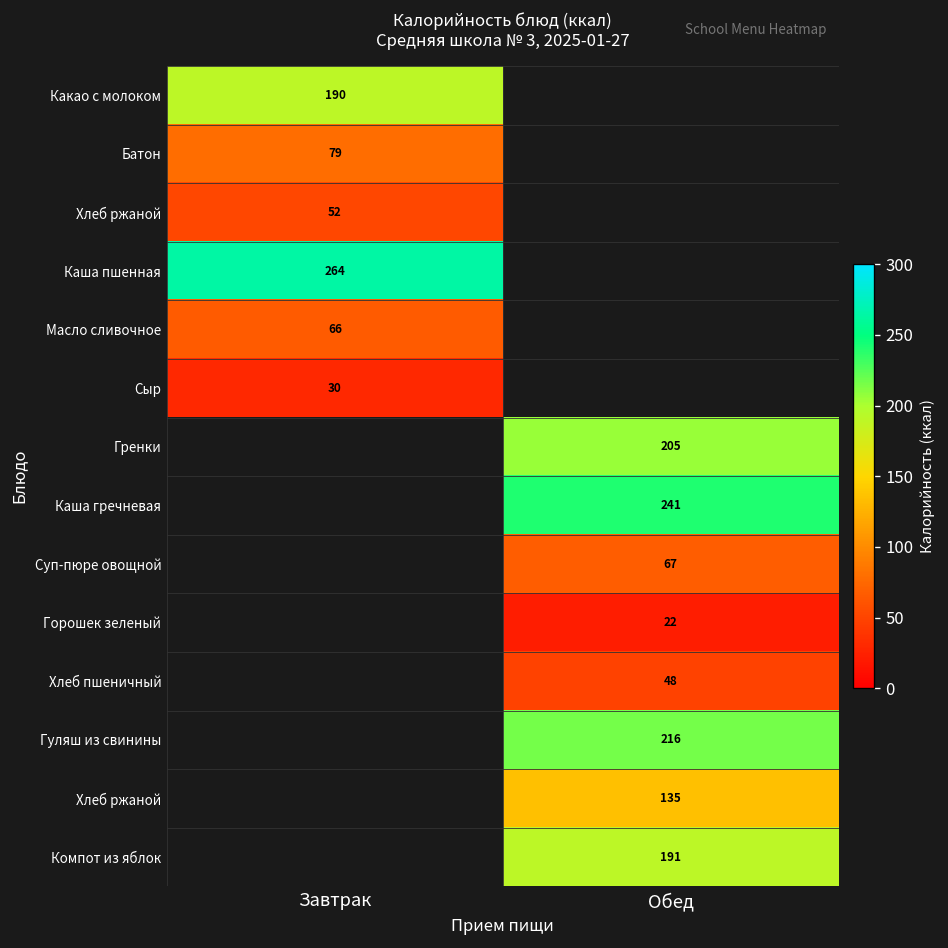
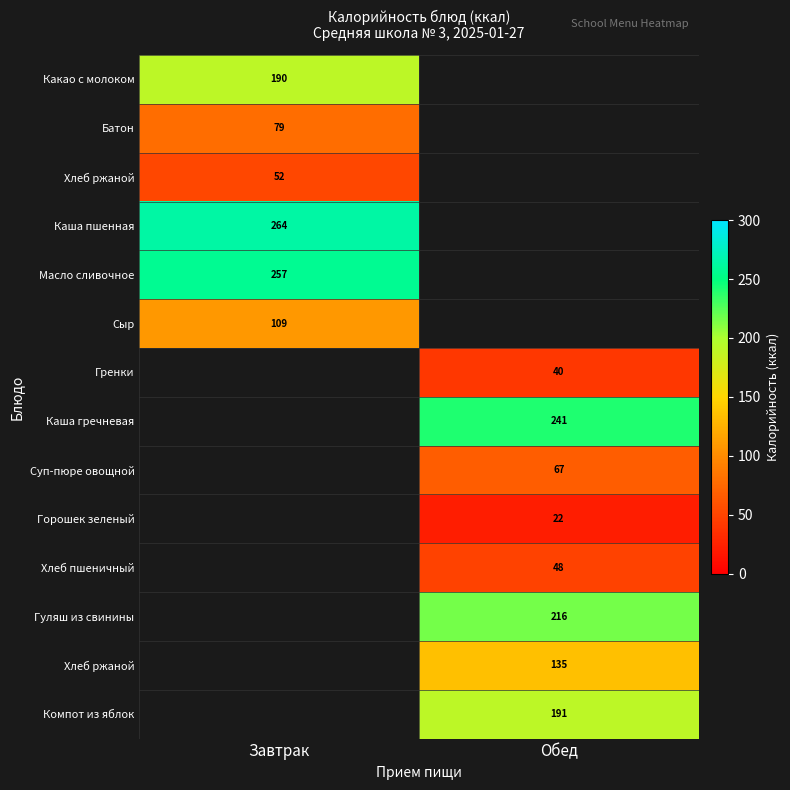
  {
    "Какао с молоком": {
      "Завтрак": 190
    },
    "Батон": {
      "Завтрак": 79
    },
    "Хлеб ржаной": {
      "Завтрак": 52,
      "Обед": 135
    },
    "Каша пшенная": {
      "Завтрак": 264
    },
    "Масло сливочное": {
-     "Завтрак": 66
+     "Завтрак": 257
    },
    "Сыр": {
-     "Завтрак": 30
+     "Завтрак": 109
    },
    "Гренки": {
-     "Обед": 205
+     "Обед": 40
    },
    "Каша гречневая": {
      "Обед": 241
    },
    "Суп-пюре овощной": {
      "Обед": 67
    },
    "Горошек зеленый": {
      "Обед": 22
    },
    "Хлеб пшеничный": {
      "Обед": 48
    },
    "Гуляш из свинины": {
      "Обед": 216
    },
    "Компот из яблок": {
      "Обед": 191
    }
  }
